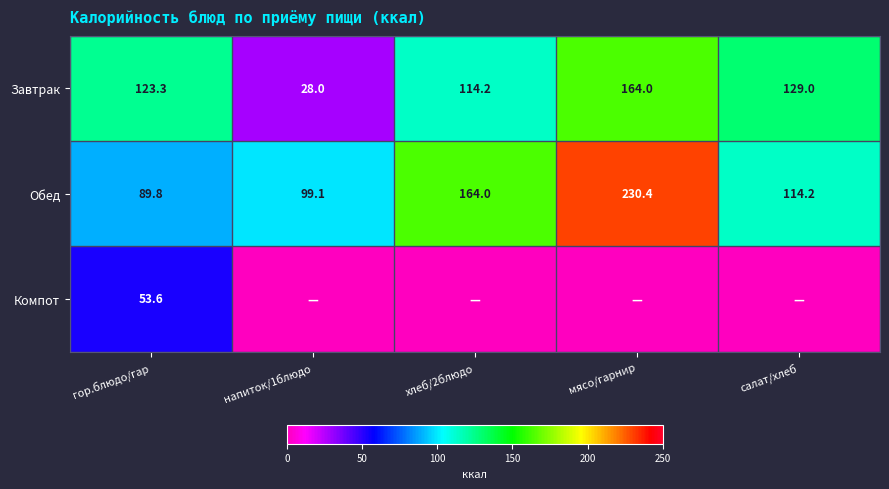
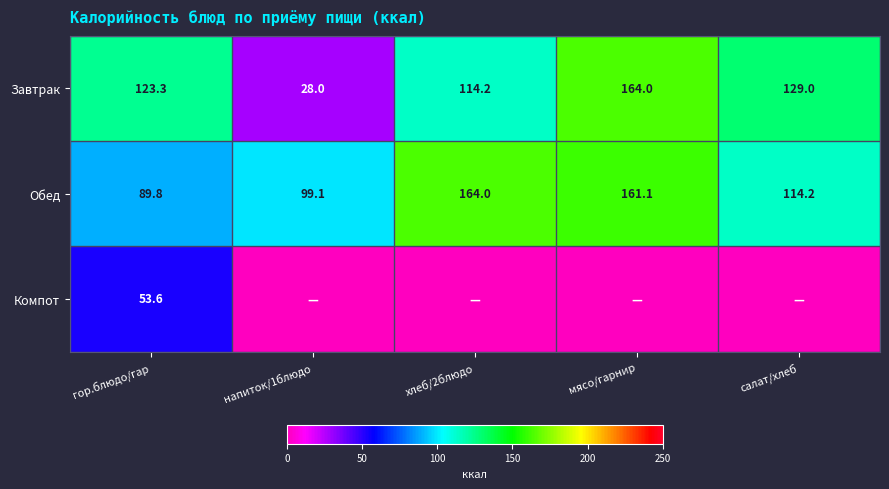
  {
    "Завтрак": {
      "гор.блюдо/гар": 123.3,
      "напиток/1блюдо": 28.0,
      "хлеб/2блюдо": 114.2,
      "мясо/гарнир": 164.0,
      "салат/хлеб": 129.0
    },
    "Обед": {
      "гор.блюдо/гар": 89.8,
      "напиток/1блюдо": 99.1,
      "хлеб/2блюдо": 164.0,
-     "мясо/гарнир": 230.4,
+     "мясо/гарнир": 161.1,
      "салат/хлеб": 114.2
    },
    "Компот": {
      "гор.блюдо/гар": 53.6
    }
  }
